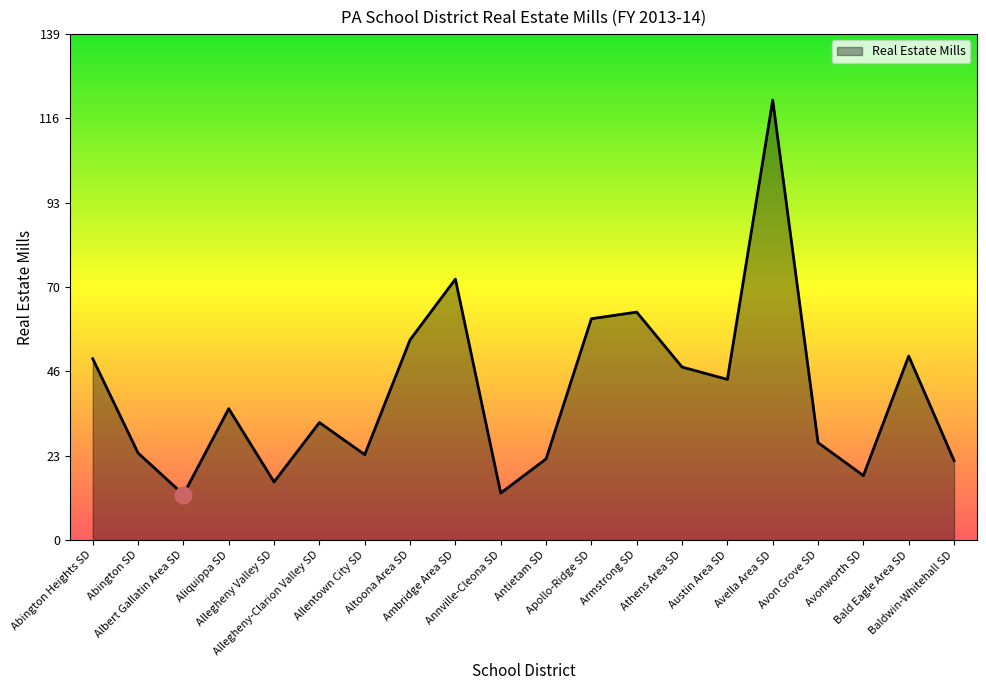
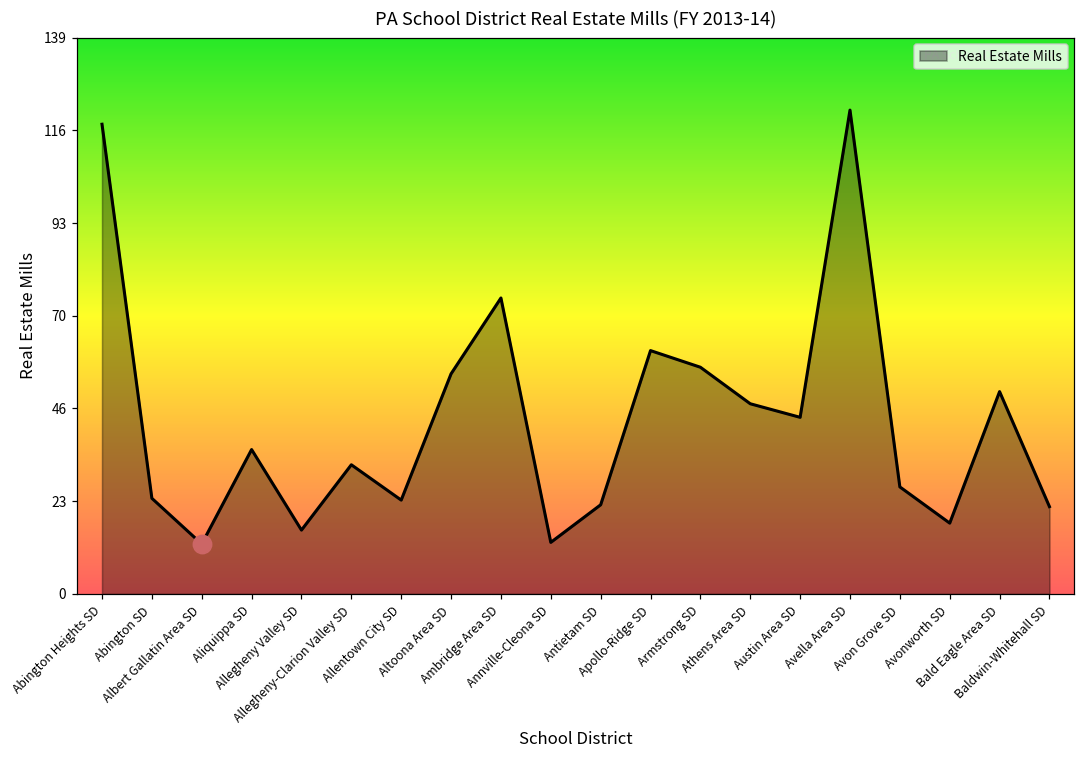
  {
    "Real Estate Mills": {
-     "Abington Heights SD": 50,
+     "Abington Heights SD": 117,
      "Abington SD": 24,
      "Aliquippa SD": 36,
      "Allegheny Valley SD": 16,
      "Allegheny-Clarion Valley SD": 32,
      "Allentown City SD": 23,
      "Altoona Area SD": 55,
-     "Ambridge Area SD": 72,
+     "Ambridge Area SD": 74,
      "Annville-Cleona SD": 13,
      "Antietam SD": 22,
      "Apollo-Ridge SD": 61,
-     "Armstrong SD": 63,
+     "Armstrong SD": 57,
      "Athens Area SD": 48,
      "Austin Area SD": 44,
      "Avella Area SD": 121,
      "Avon Grove SD": 27,
      "Avonworth SD": 18,
      "Bald Eagle Area SD": 51,
      "Baldwin-Whitehall SD": 22
    }
  }
